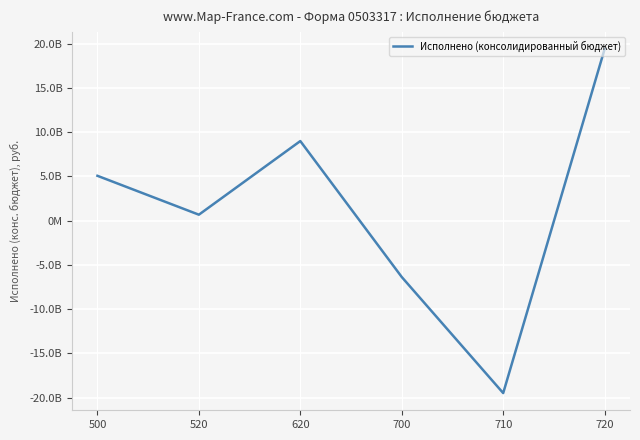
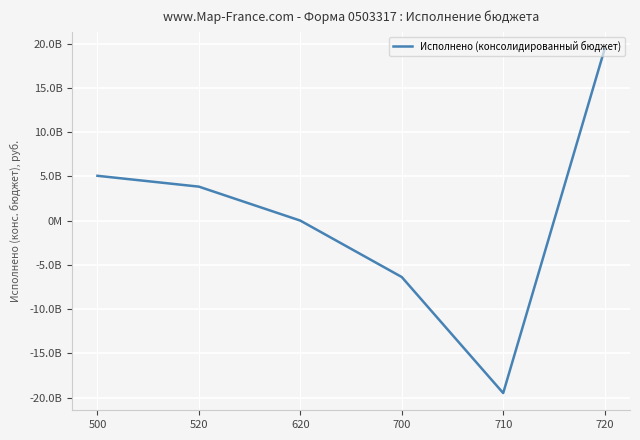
  {
    "500": 5000000000,
-   "520": 1000000000,
-   "620": 9000000000,
+   "520": 4000000000,
+   "620": 0,
    "700": -6000000000,
    "710": -19000000000
  }
